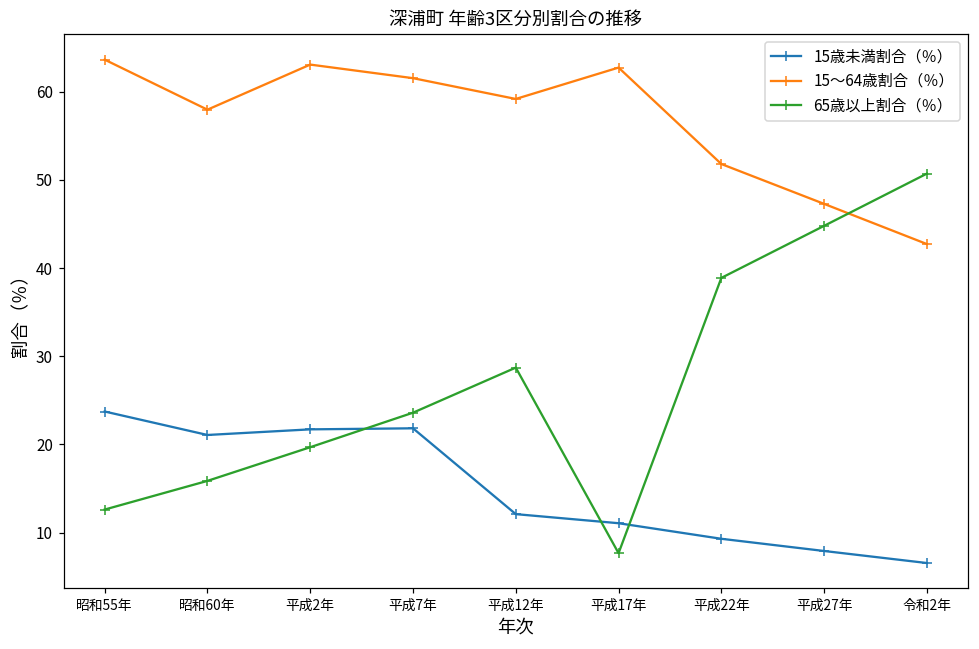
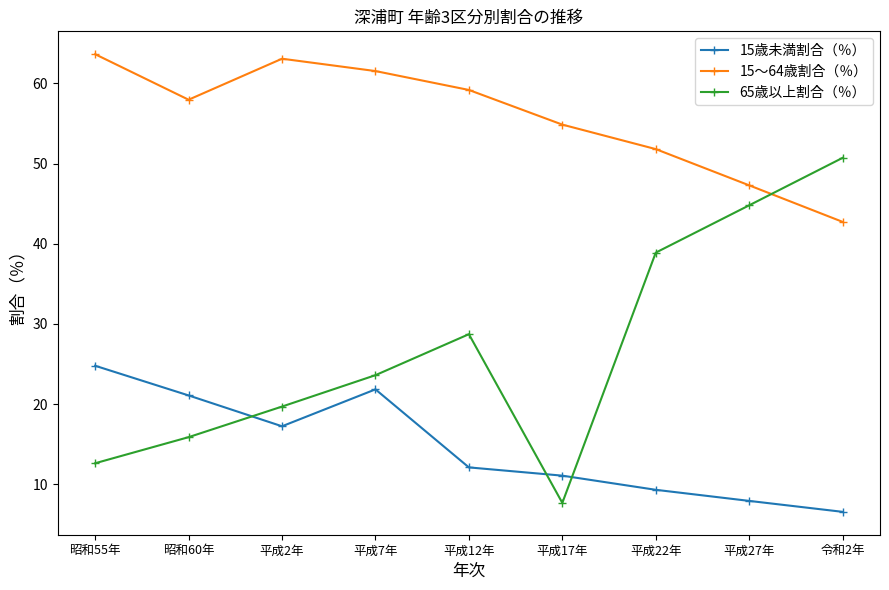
  {
    "15歳未満割合（％）": {
-     "昭和55年": 24,
+     "昭和55年": 25,
      "昭和60年": 21,
-     "平成2年": 22,
+     "平成2年": 17,
      "平成7年": 22,
      "平成12年": 12,
      "平成17年": 11,
      "平成22年": 9,
      "平成27年": 8,
      "令和2年": 7
    },
    "15～64歳割合（％）": {
      "昭和55年": 64,
      "昭和60年": 58,
      "平成2年": 63,
      "平成7年": 62,
      "平成12年": 59,
-     "平成17年": 63,
+     "平成17年": 55,
      "平成22年": 52,
      "平成27年": 47,
      "令和2年": 43
    },
    "65歳以上割合（％）": {
      "昭和55年": 13,
      "昭和60年": 16,
      "平成2年": 20,
      "平成7年": 24,
      "平成12年": 29,
      "平成17年": 8,
      "平成22年": 39,
      "平成27年": 45,
      "令和2年": 51
    }
  }
